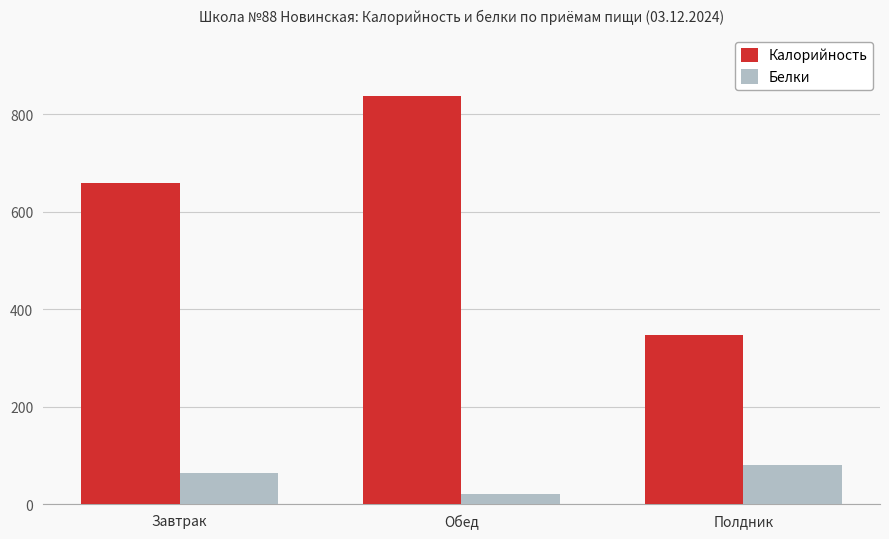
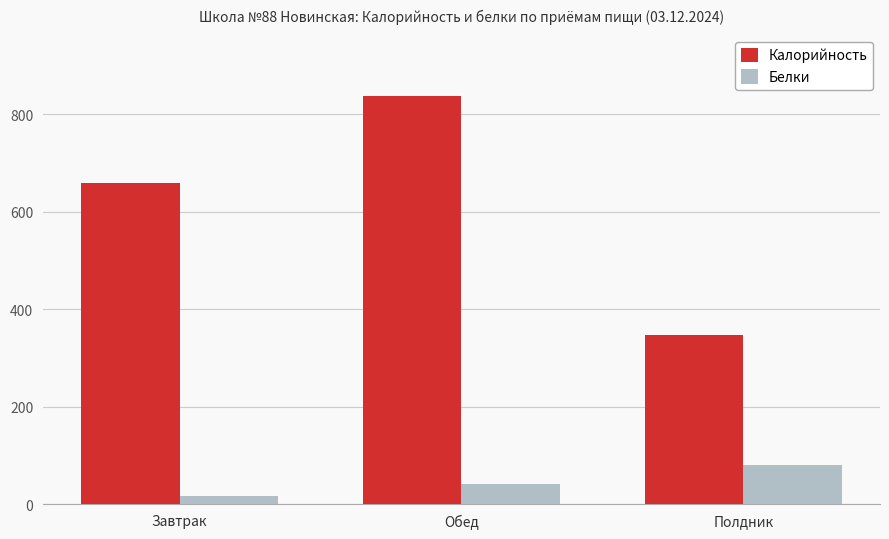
  {
    "Калорийность": {
      "Завтрак": 660,
      "Обед": 840,
      "Полдник": 350
    },
    "Белки": {
-     "Завтрак": 60,
-     "Обед": 20,
+     "Завтрак": 20,
+     "Обед": 40,
      "Полдник": 80
    }
  }
